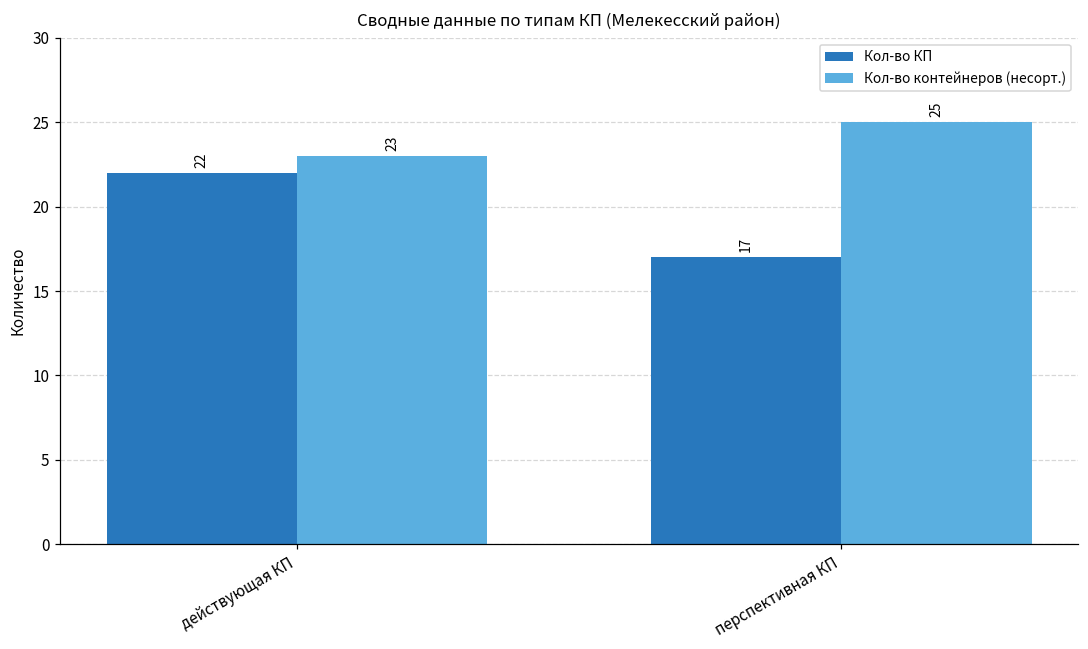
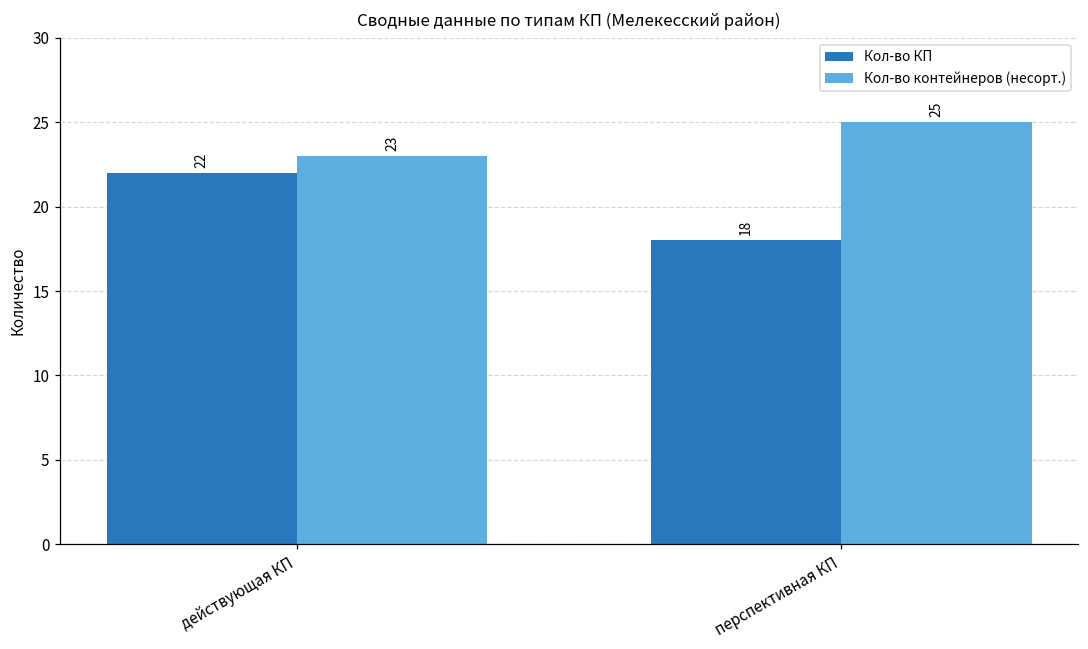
  {
    "Кол-во КП": {
      "действующая КП": 22,
-     "перспективная КП": 17
+     "перспективная КП": 18
    },
    "Кол-во контейнеров (несорт.)": {
      "действующая КП": 23,
      "перспективная КП": 25
    }
  }
